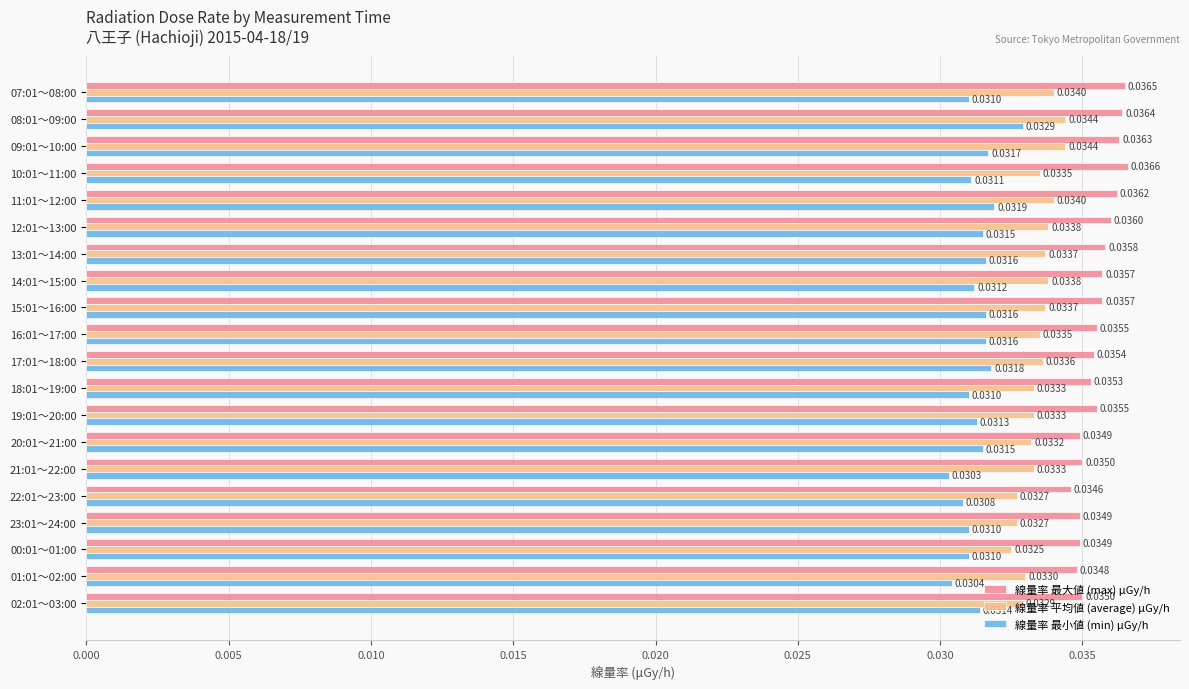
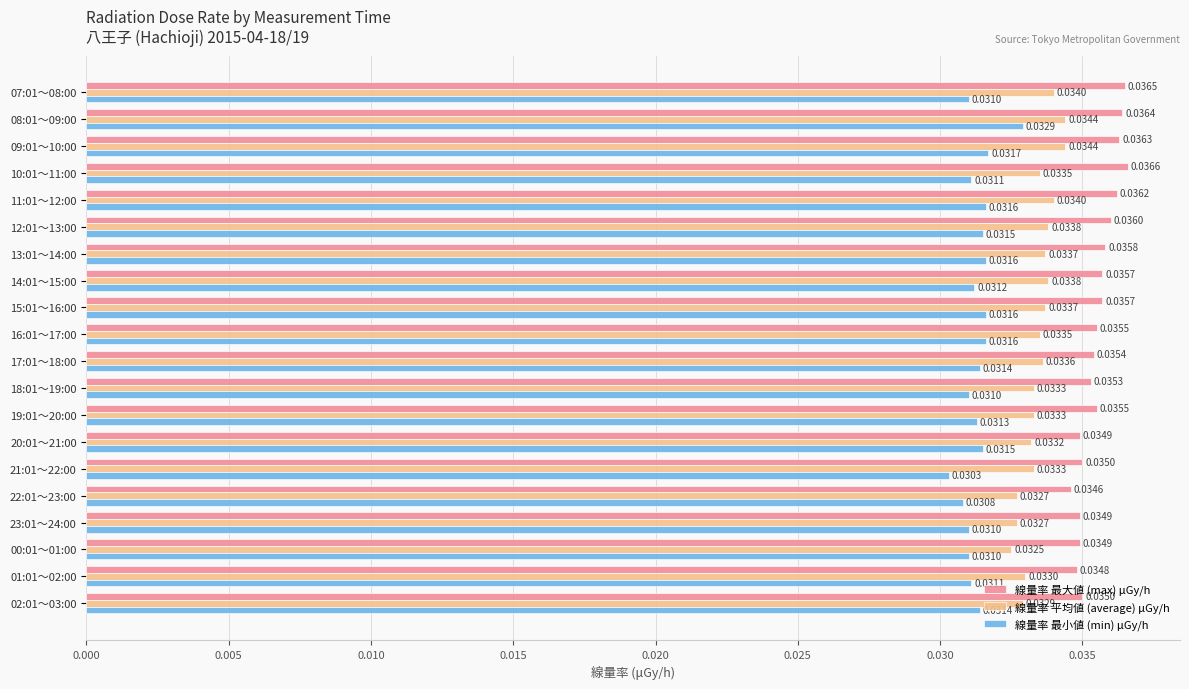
  {
    "線量率 最小値 (min) μGy/h": {
      "07:01～08:00": 0.0310,
      "08:01～09:00": 0.0329,
      "09:01～10:00": 0.0317,
      "10:01～11:00": 0.0311,
-     "11:01～12:00": 0.0319,
+     "11:01～12:00": 0.0316,
      "12:01～13:00": 0.0315,
      "13:01～14:00": 0.0316,
      "14:01～15:00": 0.0312,
      "15:01～16:00": 0.0316,
      "16:01～17:00": 0.0316,
-     "17:01～18:00": 0.0318,
+     "17:01～18:00": 0.0314,
      "18:01～19:00": 0.0310,
      "19:01～20:00": 0.0313,
      "20:01～21:00": 0.0315,
      "21:01～22:00": 0.0303,
      "22:01～23:00": 0.0308,
      "23:01～24:00": 0.0310,
      "00:01～01:00": 0.0310,
-     "01:01～02:00": 0.0304,
+     "01:01～02:00": 0.0311,
      "02:01～03:00": 0.0314
    }
  }
